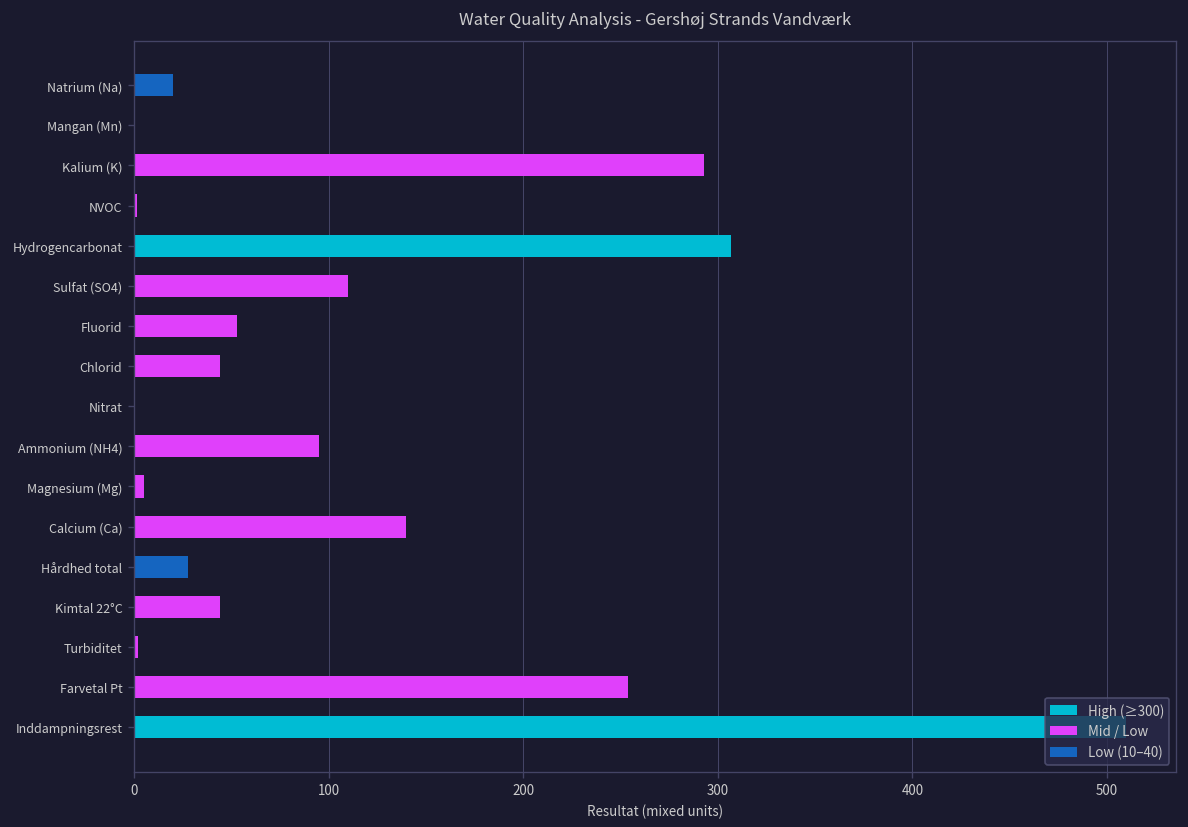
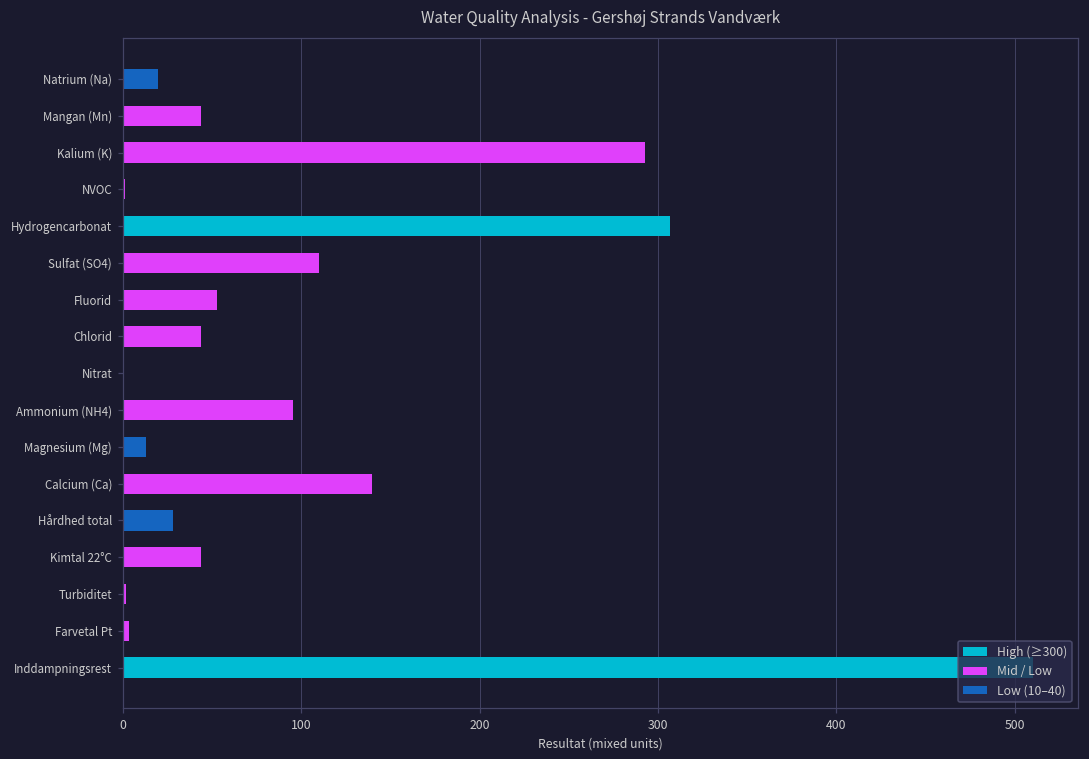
  {
    "Natrium (Na)": 20,
-   "Mangan (Mn)": 0,
+   "Mangan (Mn)": 44,
    "Kalium (K)": 293,
    "Hydrogencarbonat": 307,
    "Sulfat (SO4)": 110,
    "Fluorid": 53,
    "Chlorid": 44,
    "Ammonium (NH4)": 95,
-   "Magnesium (Mg)": 5,
+   "Magnesium (Mg)": 13,
    "Calcium (Ca)": 140,
    "Hårdhed total": 28,
    "Kimtal 22°C": 44,
    "Turbiditet": 2,
-   "Farvetal Pt": 254
+   "Farvetal Pt": 3
  }
